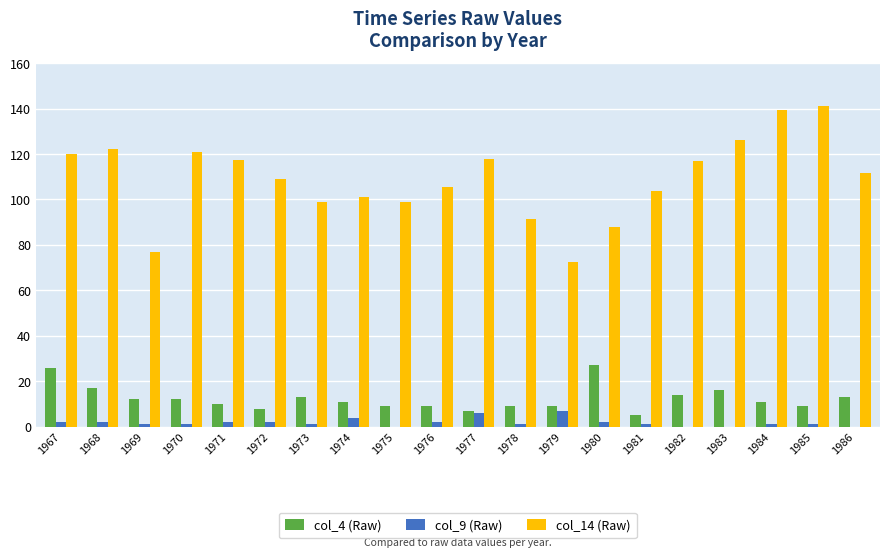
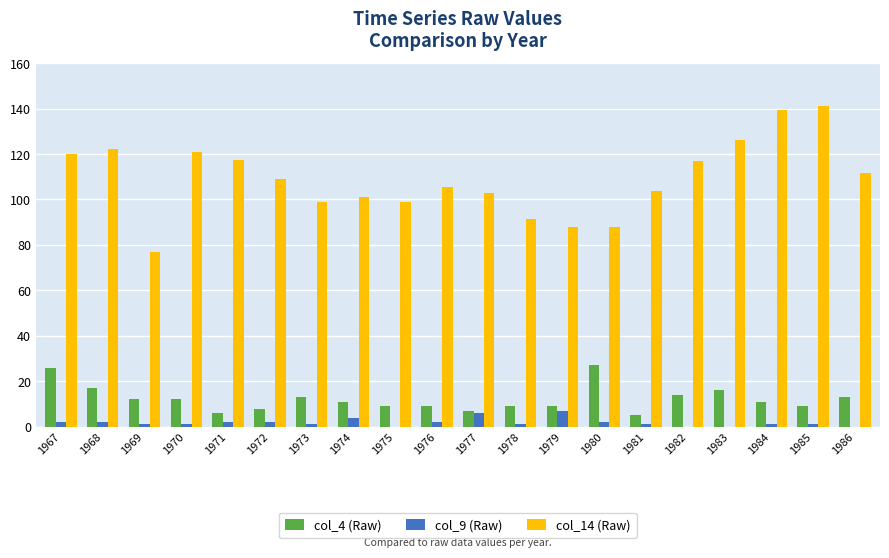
  {
    "col_4 (Raw)": {
      "1967": 26,
      "1968": 17,
      "1969": 12,
      "1970": 12,
-     "1971": 10,
+     "1971": 6,
      "1972": 8,
      "1973": 13,
      "1974": 11,
      "1975": 9,
      "1976": 9,
      "1977": 7,
      "1978": 9,
      "1979": 9,
      "1980": 27,
      "1981": 5,
      "1982": 14,
      "1983": 16,
      "1984": 11,
      "1985": 9,
      "1986": 13
    },
    "col_9 (Raw)": {
      "1967": 2,
      "1968": 2,
      "1971": 2,
      "1972": 2,
      "1974": 4,
      "1975": 0,
      "1976": 2,
      "1977": 6,
      "1979": 7,
      "1980": 2,
      "1982": 0,
      "1983": 0,
      "1986": 0
    },
    "col_14 (Raw)": {
      "1967": 120,
      "1968": 122,
      "1969": 77,
      "1970": 121,
      "1971": 117,
      "1972": 109,
      "1973": 99,
      "1974": 101,
      "1975": 99,
      "1976": 106,
-     "1977": 118,
+     "1977": 103,
      "1978": 92,
-     "1979": 72,
+     "1979": 88,
      "1980": 88,
      "1981": 104,
      "1982": 117,
      "1983": 126,
      "1984": 139,
      "1985": 141,
      "1986": 112
    }
  }
